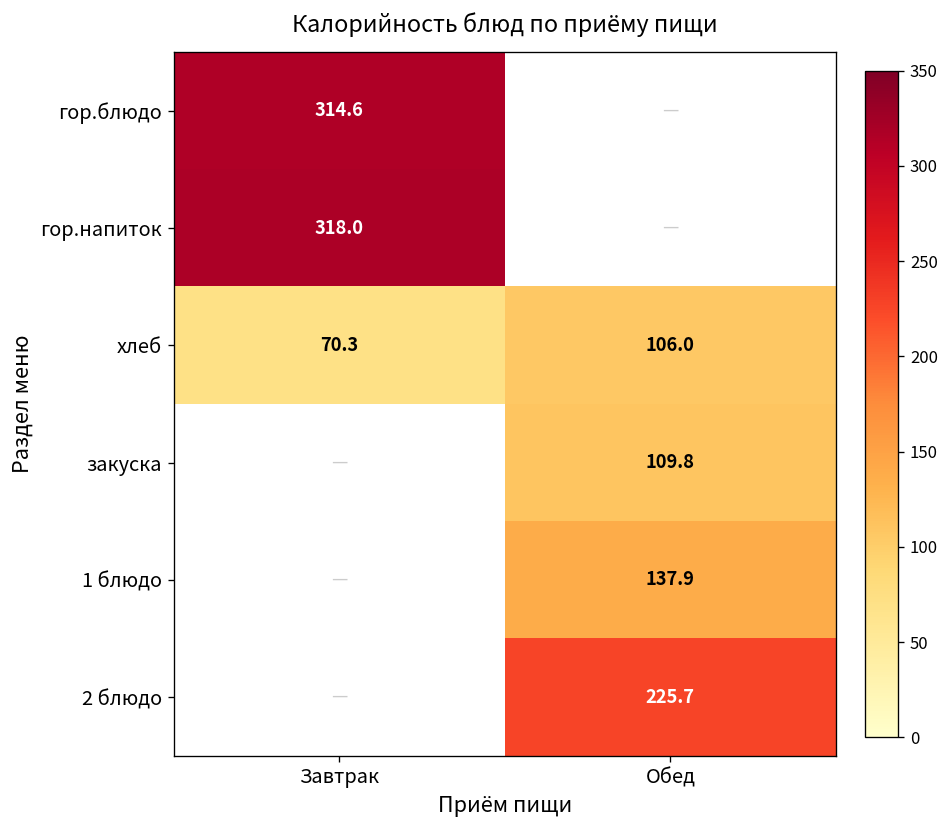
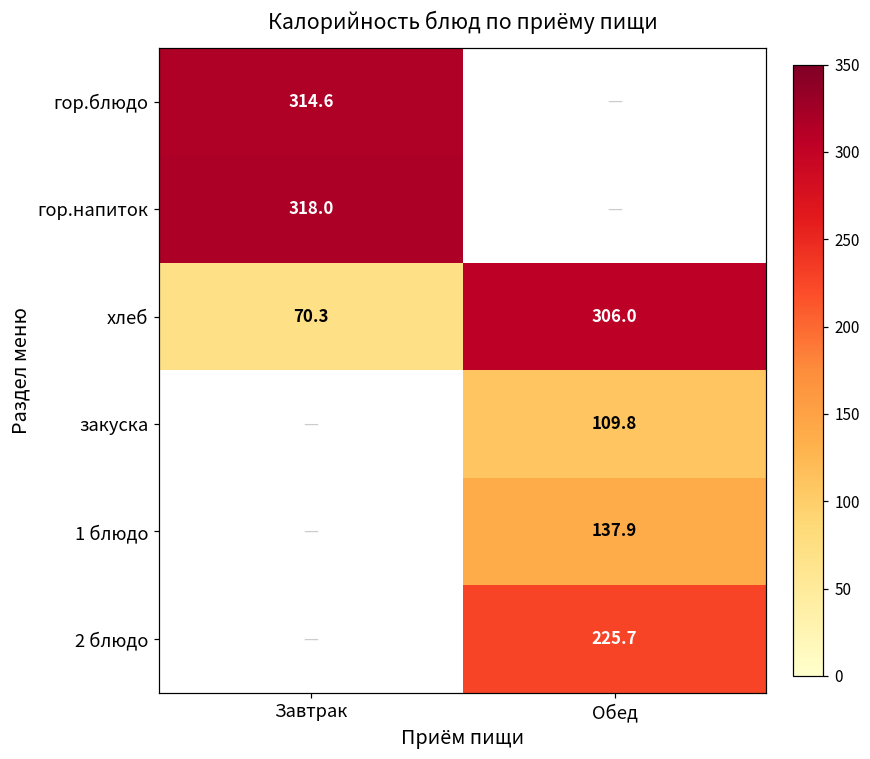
  {
    "гор.блюдо": {
      "Завтрак": 314.6
    },
    "гор.напиток": {
      "Завтрак": 318.0
    },
    "хлеб": {
      "Завтрак": 70.3,
-     "Обед": 106.0
+     "Обед": 306.0
    },
    "закуска": {
      "Обед": 109.8
    },
    "1 блюдо": {
      "Обед": 137.9
    },
    "2 блюдо": {
      "Обед": 225.7
    }
  }
